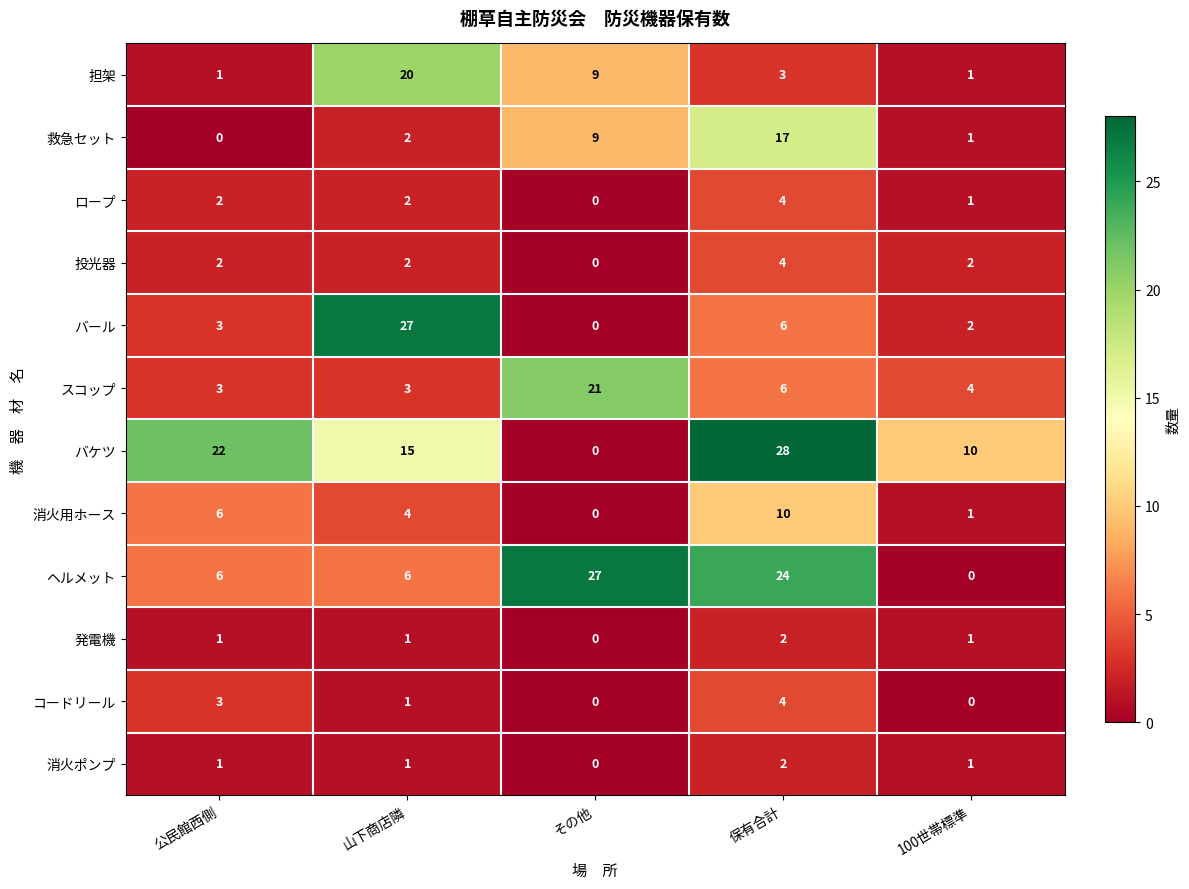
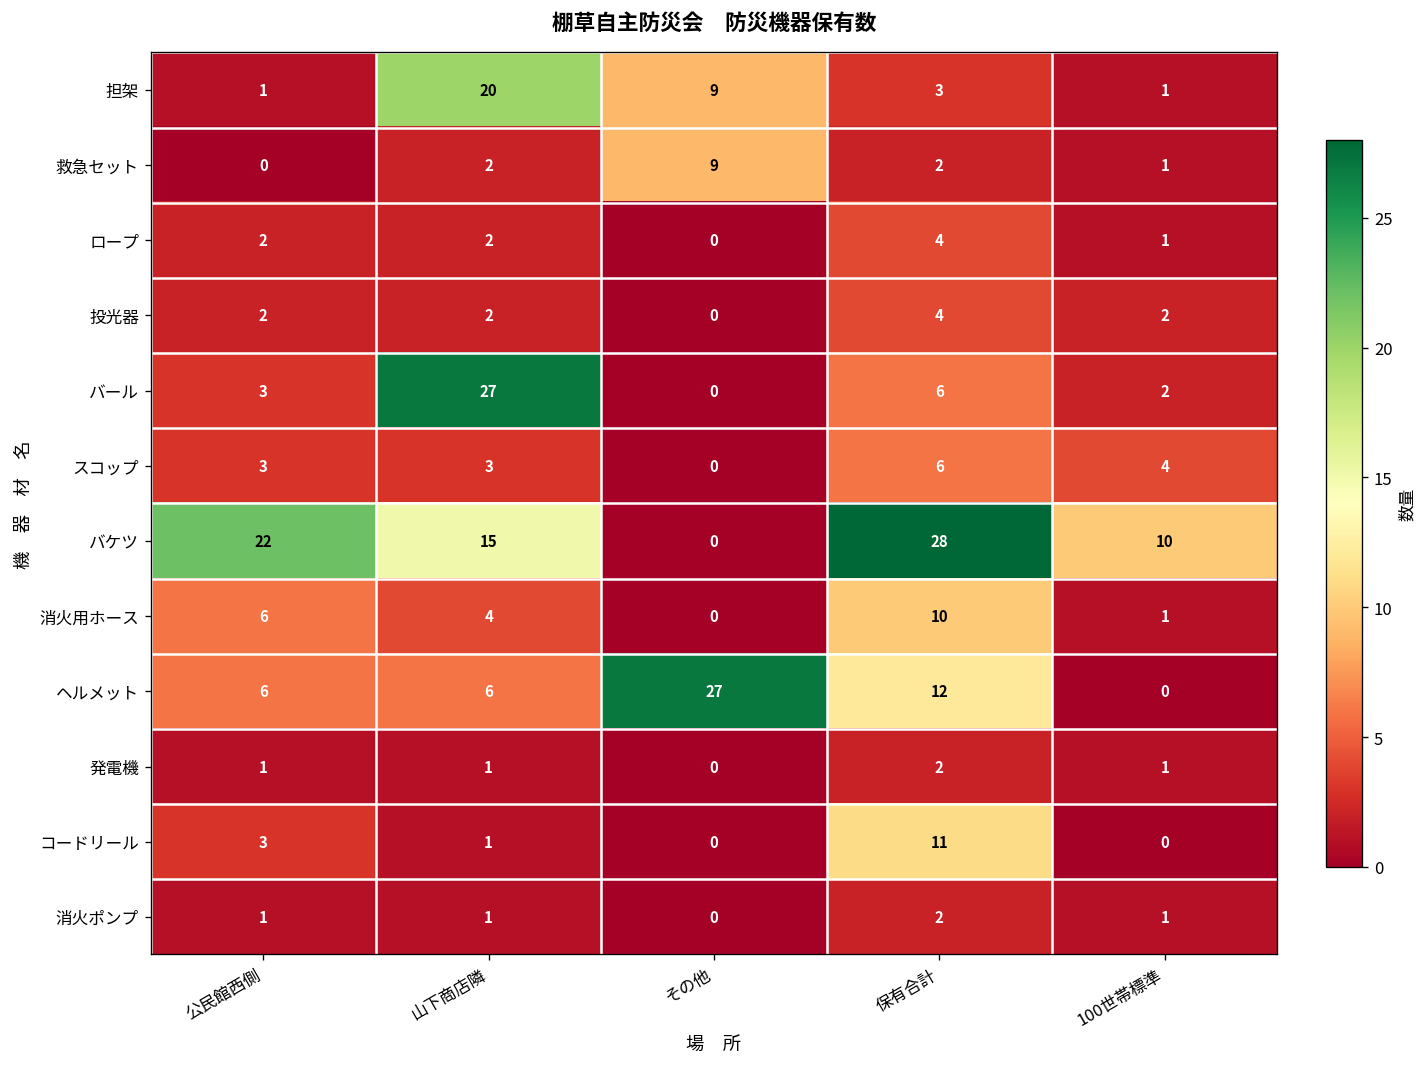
  {
    "担架": {
      "公民館西側": 1,
      "山下商店隣": 20,
      "その他": 9,
      "保有合計": 3,
      "100世帯標準": 1
    },
    "救急セット": {
      "公民館西側": 0,
      "山下商店隣": 2,
      "その他": 9,
-     "保有合計": 17,
+     "保有合計": 2,
      "100世帯標準": 1
    },
    "ロープ": {
      "公民館西側": 2,
      "山下商店隣": 2,
      "その他": 0,
      "保有合計": 4,
      "100世帯標準": 1
    },
    "投光器": {
      "公民館西側": 2,
      "山下商店隣": 2,
      "その他": 0,
      "保有合計": 4,
      "100世帯標準": 2
    },
    "バール": {
      "公民館西側": 3,
      "山下商店隣": 27,
      "その他": 0,
      "保有合計": 6,
      "100世帯標準": 2
    },
    "スコップ": {
      "公民館西側": 3,
      "山下商店隣": 3,
-     "その他": 21,
+     "その他": 0,
      "保有合計": 6,
      "100世帯標準": 4
    },
    "バケツ": {
      "公民館西側": 22,
      "山下商店隣": 15,
      "その他": 0,
      "保有合計": 28,
      "100世帯標準": 10
    },
    "消火用ホース": {
      "公民館西側": 6,
      "山下商店隣": 4,
      "その他": 0,
      "保有合計": 10,
      "100世帯標準": 1
    },
    "ヘルメット": {
      "公民館西側": 6,
      "山下商店隣": 6,
      "その他": 27,
-     "保有合計": 24,
+     "保有合計": 12,
      "100世帯標準": 0
    },
    "発電機": {
      "公民館西側": 1,
      "山下商店隣": 1,
      "その他": 0,
      "保有合計": 2,
      "100世帯標準": 1
    },
    "コードリール": {
      "公民館西側": 3,
      "山下商店隣": 1,
      "その他": 0,
-     "保有合計": 4,
+     "保有合計": 11,
      "100世帯標準": 0
    },
    "消火ポンプ": {
      "公民館西側": 1,
      "山下商店隣": 1,
      "その他": 0,
      "保有合計": 2,
      "100世帯標準": 1
    }
  }
